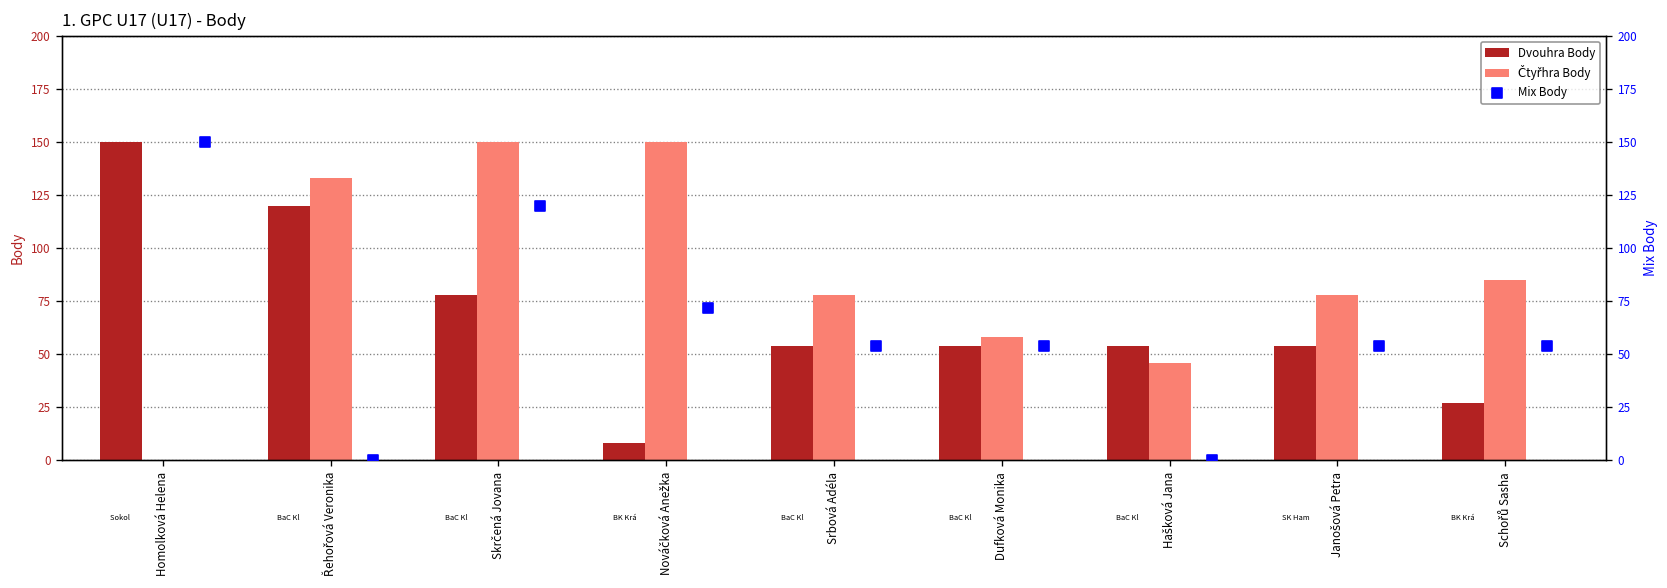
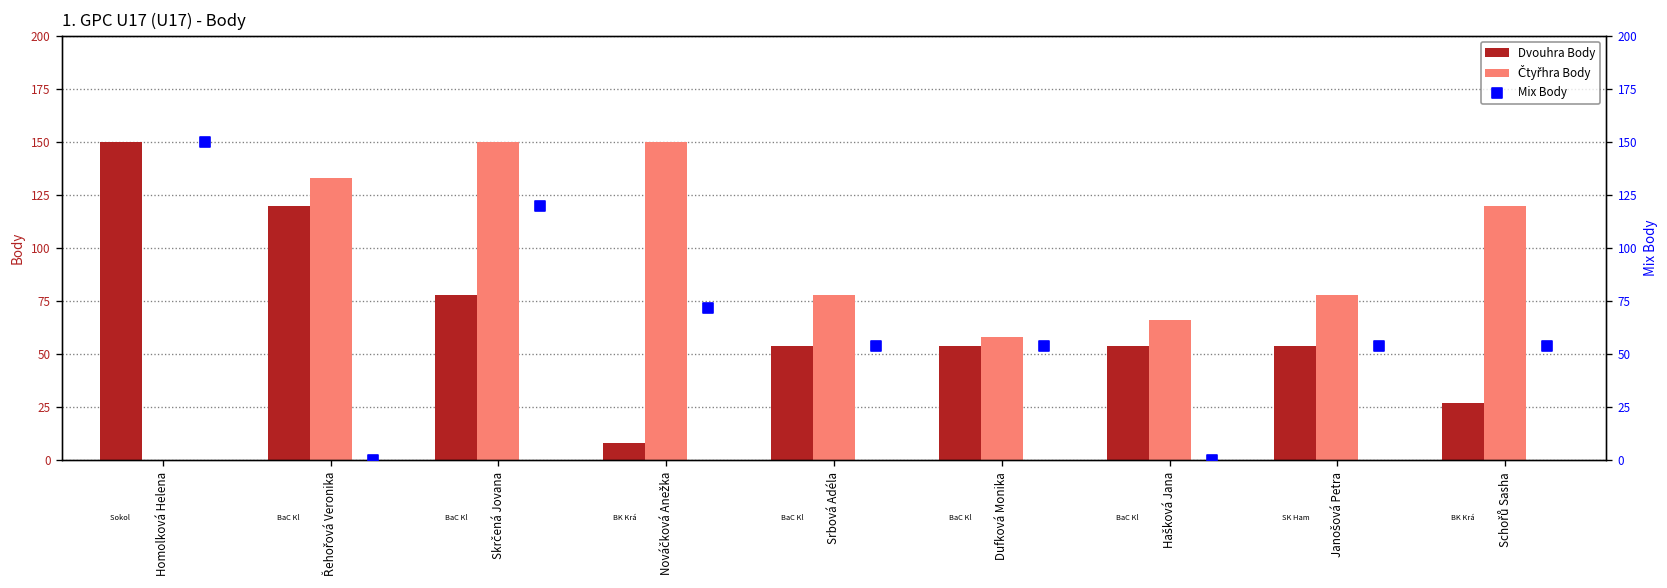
  {
    "Dvouhra Body": {
      "Homolková Helena": 150,
      "Řehořová Veronika": 120,
      "Skrčená Jovana": 78,
      "Nováčková Anežka": 8,
      "Srbová Adéla": 54,
      "Dufková Monika": 54,
      "Hašková Jana": 54,
      "Janošová Petra": 54,
      "Schořů Sasha": 27
    },
    "Čtyřhra Body": {
      "Homolková Helena": 0,
      "Řehořová Veronika": 133,
      "Skrčená Jovana": 150,
      "Nováčková Anežka": 150,
      "Srbová Adéla": 78,
      "Dufková Monika": 58,
-     "Hašková Jana": 46,
+     "Hašková Jana": 66,
      "Janošová Petra": 78,
-     "Schořů Sasha": 85
+     "Schořů Sasha": 120
    }
  }
